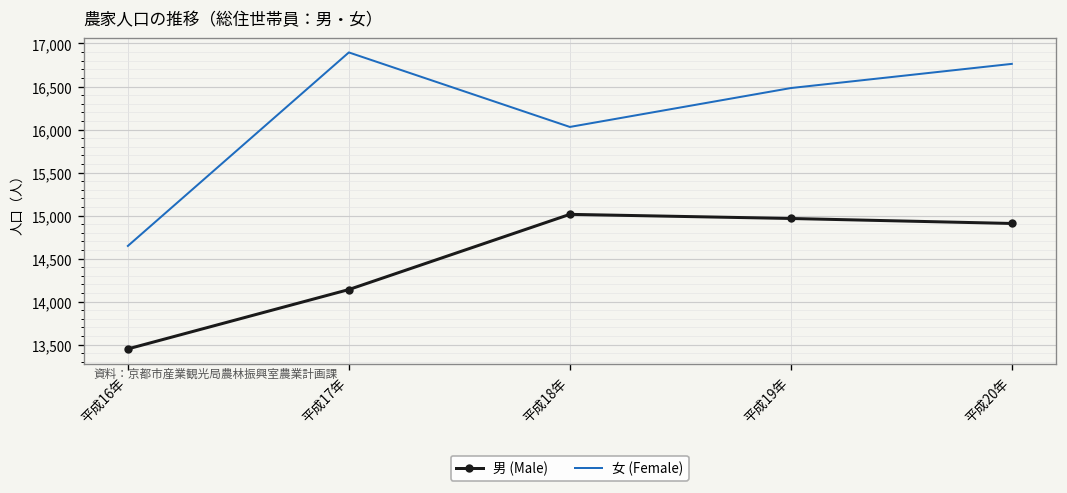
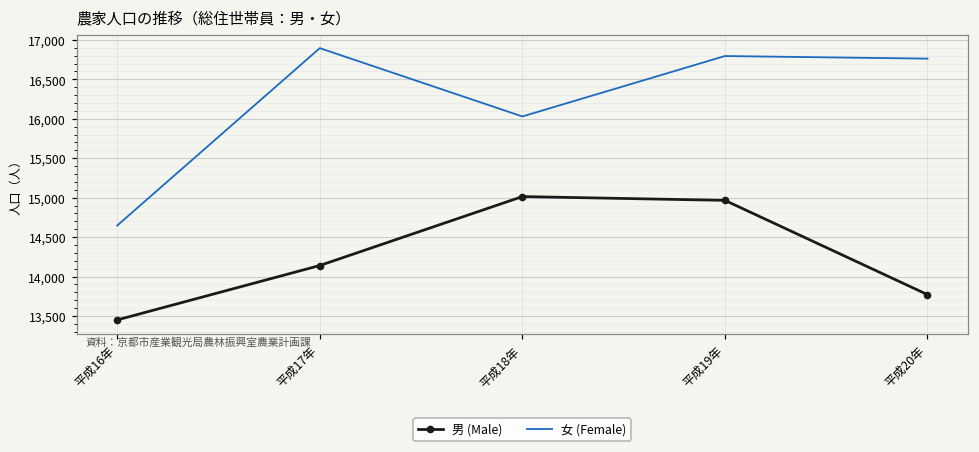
  {
    "男 (Male)": {
      "平成16年": "13,500",
      "平成17年": "14,100",
      "平成18年": "15,000",
      "平成19年": "15,000",
-     "平成20年": "14,900"
+     "平成20年": "13,800"
    },
    "女 (Female)": {
      "平成16年": "14,600",
      "平成17年": "16,900",
      "平成18年": "16,000",
-     "平成19年": "16,500",
+     "平成19年": "16,800",
      "平成20年": "16,800"
    }
  }
